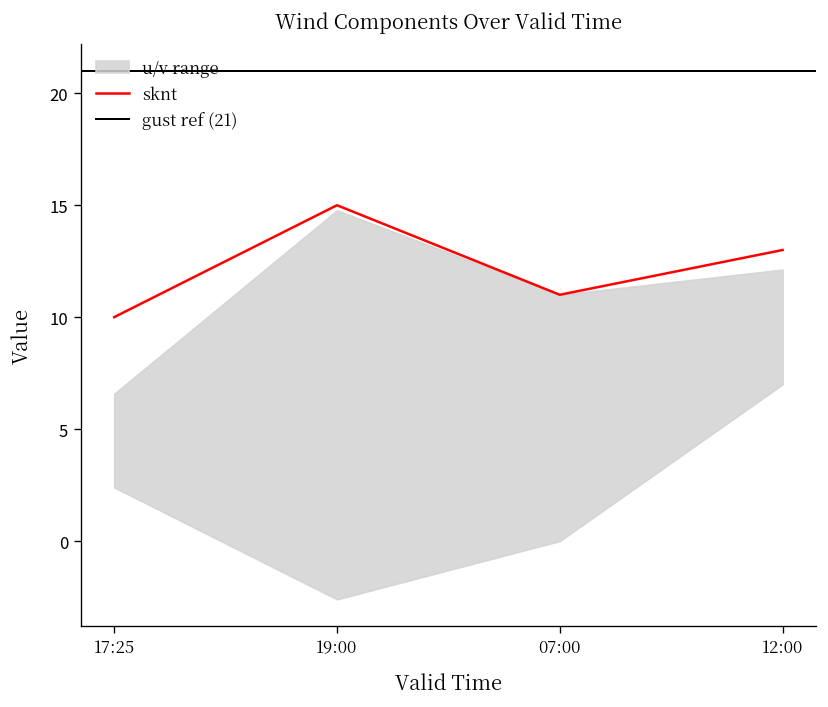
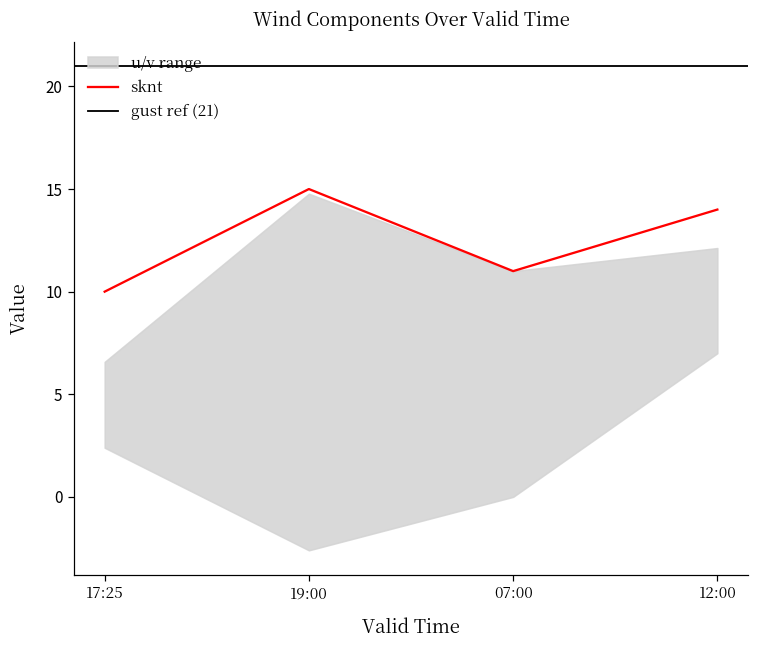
  {
    "sknt": {
      "17:25": 10,
      "19:00": 15,
-     "12:00": 13
+     "12:00": 14
    }
  }
